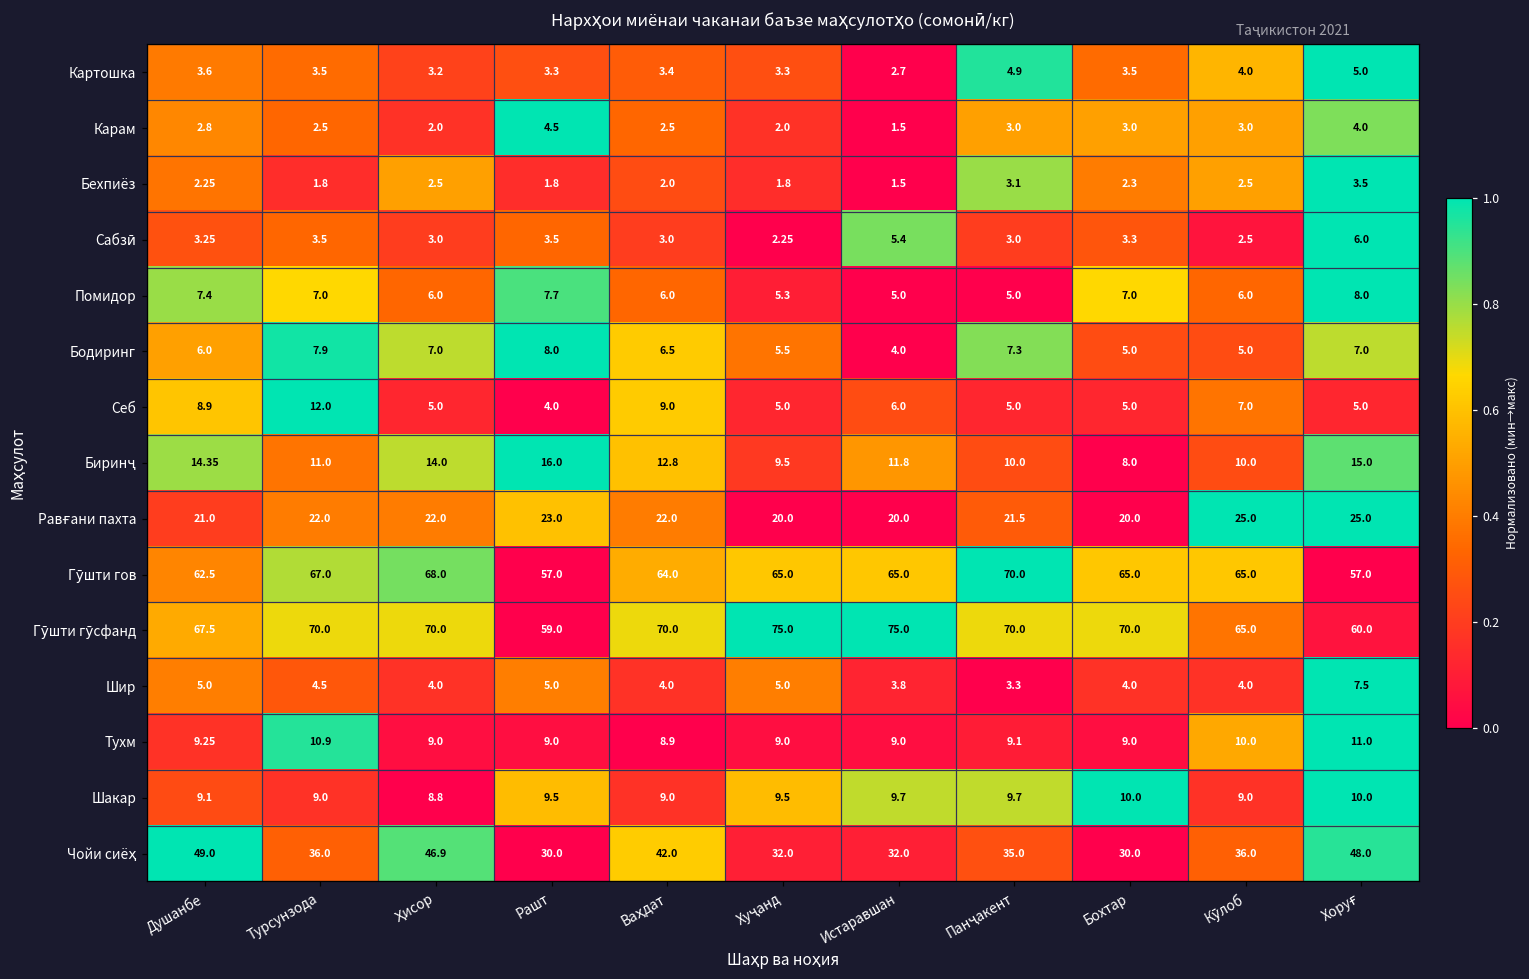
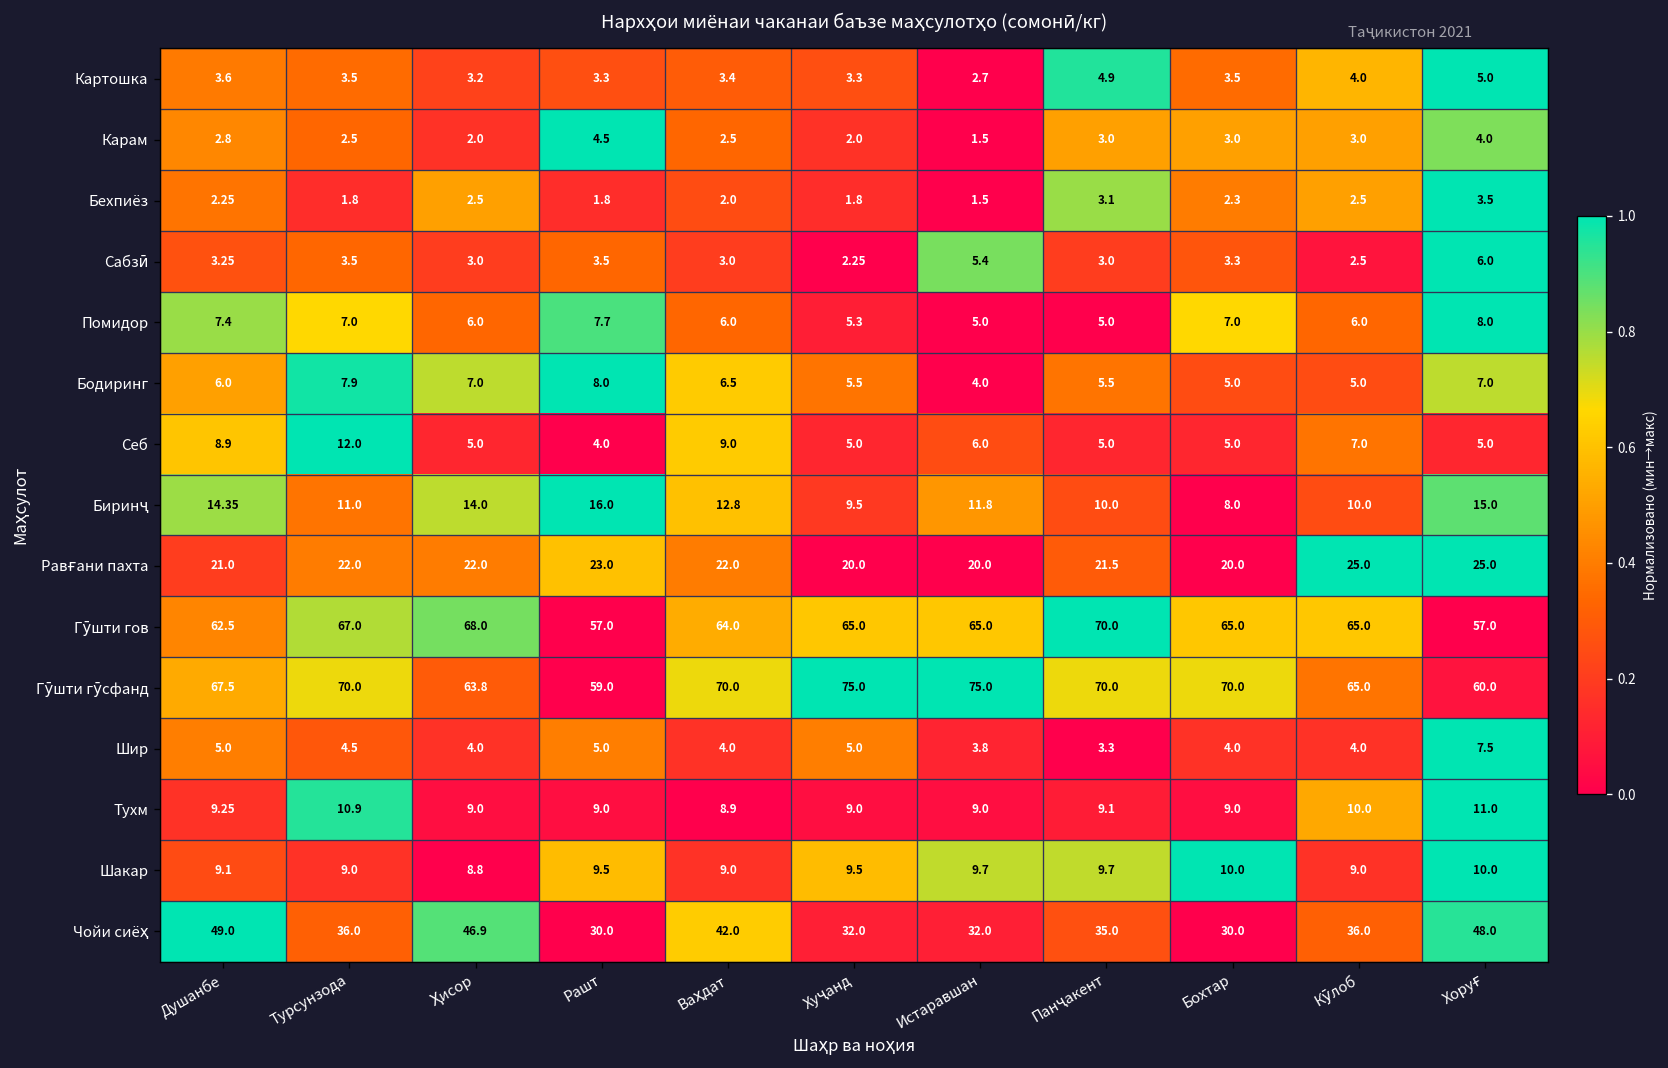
  {
    "Картошка": {
      "Душанбе": 3.6,
      "Турсунзода": 3.5,
      "Ҳисор": 3.2,
      "Рашт": 3.3,
      "Ваҳдат": 3.4,
      "Хуҷанд": 3.3,
      "Истаравшан": 2.7,
      "Панҷакент": 4.9,
      "Бохтар": 3.5,
      "Кӯлоб": 4.0,
      "Хоруғ": 5.0
    },
    "Карам": {
      "Душанбе": 2.8,
      "Турсунзода": 2.5,
      "Ҳисор": 2.0,
      "Рашт": 4.5,
      "Ваҳдат": 2.5,
      "Хуҷанд": 2.0,
      "Истаравшан": 1.5,
      "Панҷакент": 3.0,
      "Бохтар": 3.0,
      "Кӯлоб": 3.0,
      "Хоруғ": 4.0
    },
    "Бехпиёз": {
      "Душанбе": 2.25,
      "Турсунзода": 1.8,
      "Ҳисор": 2.5,
      "Рашт": 1.8,
      "Ваҳдат": 2.0,
      "Хуҷанд": 1.8,
      "Истаравшан": 1.5,
      "Панҷакент": 3.1,
      "Бохтар": 2.3,
      "Кӯлоб": 2.5,
      "Хоруғ": 3.5
    },
    "Сабзӣ": {
      "Душанбе": 3.25,
      "Турсунзода": 3.5,
      "Ҳисор": 3.0,
      "Рашт": 3.5,
      "Ваҳдат": 3.0,
      "Хуҷанд": 2.25,
      "Истаравшан": 5.4,
      "Панҷакент": 3.0,
      "Бохтар": 3.3,
      "Кӯлоб": 2.5,
      "Хоруғ": 6.0
    },
    "Помидор": {
      "Душанбе": 7.4,
      "Турсунзода": 7.0,
      "Ҳисор": 6.0,
      "Рашт": 7.7,
      "Ваҳдат": 6.0,
      "Хуҷанд": 5.3,
      "Истаравшан": 5.0,
      "Панҷакент": 5.0,
      "Бохтар": 7.0,
      "Кӯлоб": 6.0,
      "Хоруғ": 8.0
    },
    "Бодиринг": {
      "Душанбе": 6.0,
      "Турсунзода": 7.9,
      "Ҳисор": 7.0,
      "Рашт": 8.0,
      "Ваҳдат": 6.5,
      "Хуҷанд": 5.5,
      "Истаравшан": 4.0,
-     "Панҷакент": 7.3,
+     "Панҷакент": 5.5,
      "Бохтар": 5.0,
      "Кӯлоб": 5.0,
      "Хоруғ": 7.0
    },
    "Себ": {
      "Душанбе": 8.9,
      "Турсунзода": 12.0,
      "Ҳисор": 5.0,
      "Рашт": 4.0,
      "Ваҳдат": 9.0,
      "Хуҷанд": 5.0,
      "Истаравшан": 6.0,
      "Панҷакент": 5.0,
      "Бохтар": 5.0,
      "Кӯлоб": 7.0,
      "Хоруғ": 5.0
    },
    "Биринҷ": {
      "Душанбе": 14.35,
      "Турсунзода": 11.0,
      "Ҳисор": 14.0,
      "Рашт": 16.0,
      "Ваҳдат": 12.8,
      "Хуҷанд": 9.5,
      "Истаравшан": 11.8,
      "Панҷакент": 10.0,
      "Бохтар": 8.0,
      "Кӯлоб": 10.0,
      "Хоруғ": 15.0
    },
    "Равғани пахта": {
      "Душанбе": 21.0,
      "Турсунзода": 22.0,
      "Ҳисор": 22.0,
      "Рашт": 23.0,
      "Ваҳдат": 22.0,
      "Хуҷанд": 20.0,
      "Истаравшан": 20.0,
      "Панҷакент": 21.5,
      "Бохтар": 20.0,
      "Кӯлоб": 25.0,
      "Хоруғ": 25.0
    },
    "Гӯшти гов": {
      "Душанбе": 62.5,
      "Турсунзода": 67.0,
      "Ҳисор": 68.0,
      "Рашт": 57.0,
      "Ваҳдат": 64.0,
      "Хуҷанд": 65.0,
      "Истаравшан": 65.0,
      "Панҷакент": 70.0,
      "Бохтар": 65.0,
      "Кӯлоб": 65.0,
      "Хоруғ": 57.0
    },
    "Гӯшти гӯсфанд": {
      "Душанбе": 67.5,
      "Турсунзода": 70.0,
-     "Ҳисор": 70.0,
+     "Ҳисор": 63.8,
      "Рашт": 59.0,
      "Ваҳдат": 70.0,
      "Хуҷанд": 75.0,
      "Истаравшан": 75.0,
      "Панҷакент": 70.0,
      "Бохтар": 70.0,
      "Кӯлоб": 65.0,
      "Хоруғ": 60.0
    },
    "Шир": {
      "Душанбе": 5.0,
      "Турсунзода": 4.5,
      "Ҳисор": 4.0,
      "Рашт": 5.0,
      "Ваҳдат": 4.0,
      "Хуҷанд": 5.0,
      "Истаравшан": 3.8,
      "Панҷакент": 3.3,
      "Бохтар": 4.0,
      "Кӯлоб": 4.0,
      "Хоруғ": 7.5
    },
    "Тухм": {
      "Душанбе": 9.25,
      "Турсунзода": 10.9,
      "Ҳисор": 9.0,
      "Рашт": 9.0,
      "Ваҳдат": 8.9,
      "Хуҷанд": 9.0,
      "Истаравшан": 9.0,
      "Панҷакент": 9.1,
      "Бохтар": 9.0,
      "Кӯлоб": 10.0,
      "Хоруғ": 11.0
    },
    "Шакар": {
      "Душанбе": 9.1,
      "Турсунзода": 9.0,
      "Ҳисор": 8.8,
      "Рашт": 9.5,
      "Ваҳдат": 9.0,
      "Хуҷанд": 9.5,
      "Истаравшан": 9.7,
      "Панҷакент": 9.7,
      "Бохтар": 10.0,
      "Кӯлоб": 9.0,
      "Хоруғ": 10.0
    },
    "Чойи сиёҳ": {
      "Душанбе": 49.0,
      "Турсунзода": 36.0,
      "Ҳисор": 46.9,
      "Рашт": 30.0,
      "Ваҳдат": 42.0,
      "Хуҷанд": 32.0,
      "Истаравшан": 32.0,
      "Панҷакент": 35.0,
      "Бохтар": 30.0,
      "Кӯлоб": 36.0,
      "Хоруғ": 48.0
    }
  }
